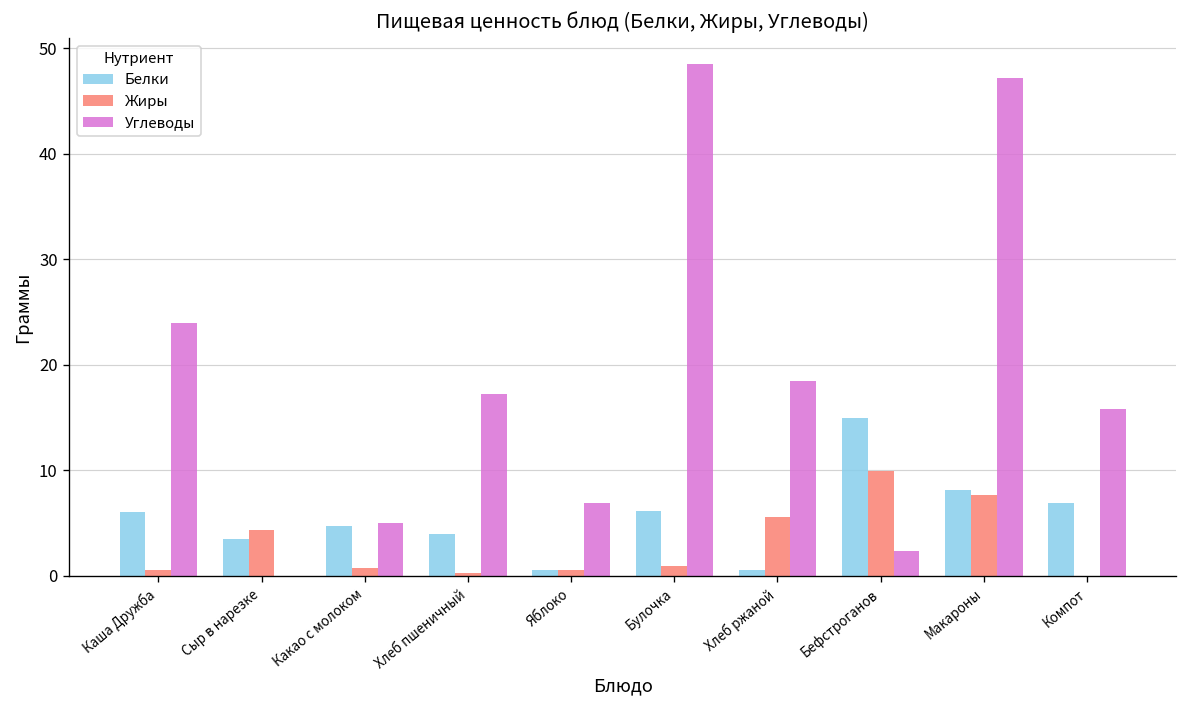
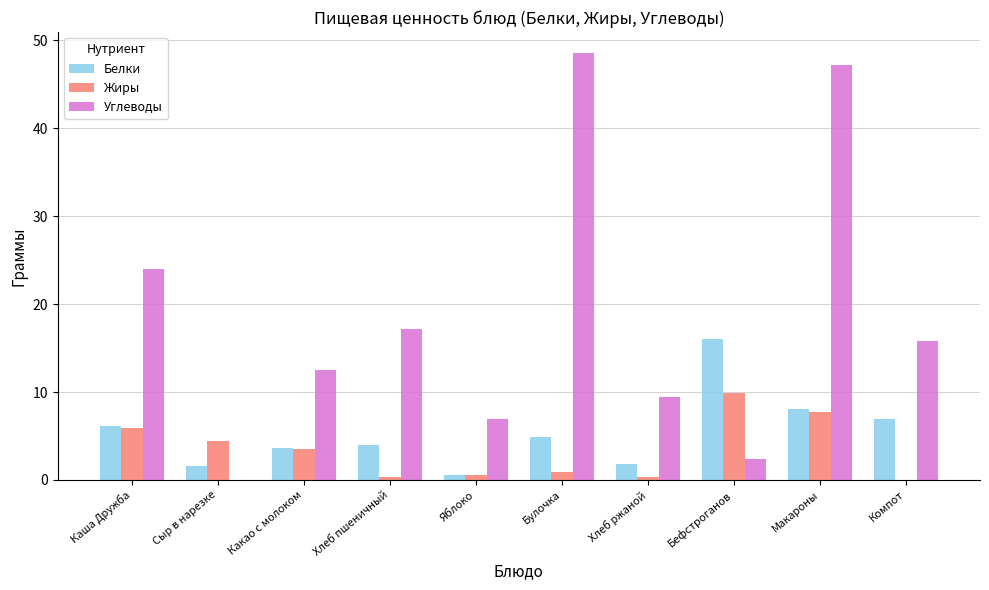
  {
    "Белки": {
      "Каша Дружба": 6,
-     "Сыр в нарезке": 4,
-     "Какао с молоком": 5,
+     "Сыр в нарезке": 2,
+     "Какао с молоком": 4,
      "Хлеб пшеничный": 4,
      "Яблоко": 1,
-     "Булочка": 6,
-     "Хлеб ржаной": 1,
-     "Бефстроганов": 15,
+     "Булочка": 5,
+     "Хлеб ржаной": 2,
+     "Бефстроганов": 16,
      "Макароны": 8,
      "Компот": 7
    },
    "Жиры": {
-     "Каша Дружба": 1,
+     "Каша Дружба": 6,
      "Сыр в нарезке": 4,
-     "Какао с молоком": 1,
+     "Какао с молоком": 4,
      "Хлеб пшеничный": 0,
      "Яблоко": 1,
      "Булочка": 1,
-     "Хлеб ржаной": 6,
+     "Хлеб ржаной": 0,
      "Бефстроганов": 10,
      "Макароны": 8,
      "Компот": 0
    },
    "Углеводы": {
      "Каша Дружба": 24,
      "Сыр в нарезке": 0,
-     "Какао с молоком": 5,
+     "Какао с молоком": 13,
      "Хлеб пшеничный": 17,
      "Яблоко": 7,
      "Булочка": 49,
-     "Хлеб ржаной": 19,
+     "Хлеб ржаной": 9,
      "Бефстроганов": 2,
      "Макароны": 47,
      "Компот": 16
    }
  }
